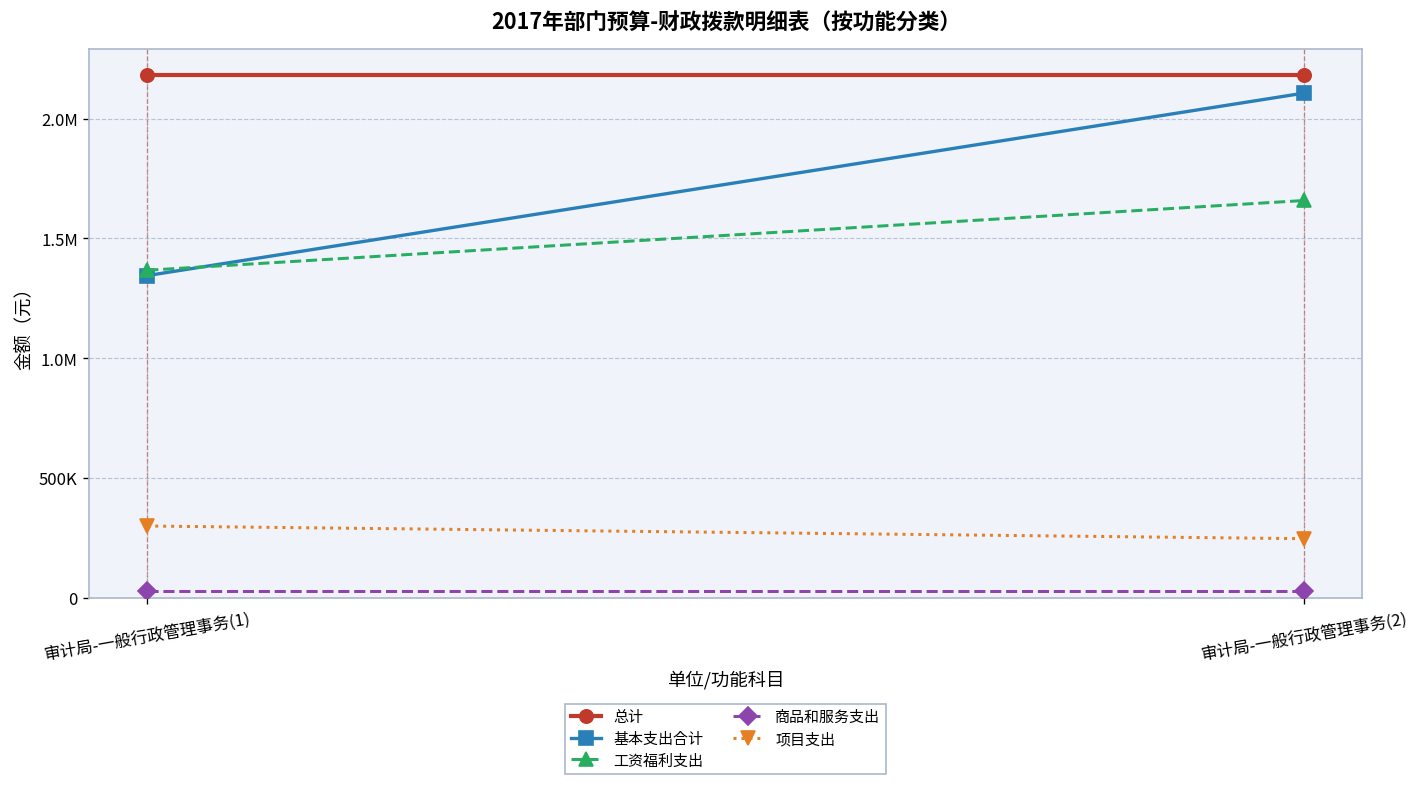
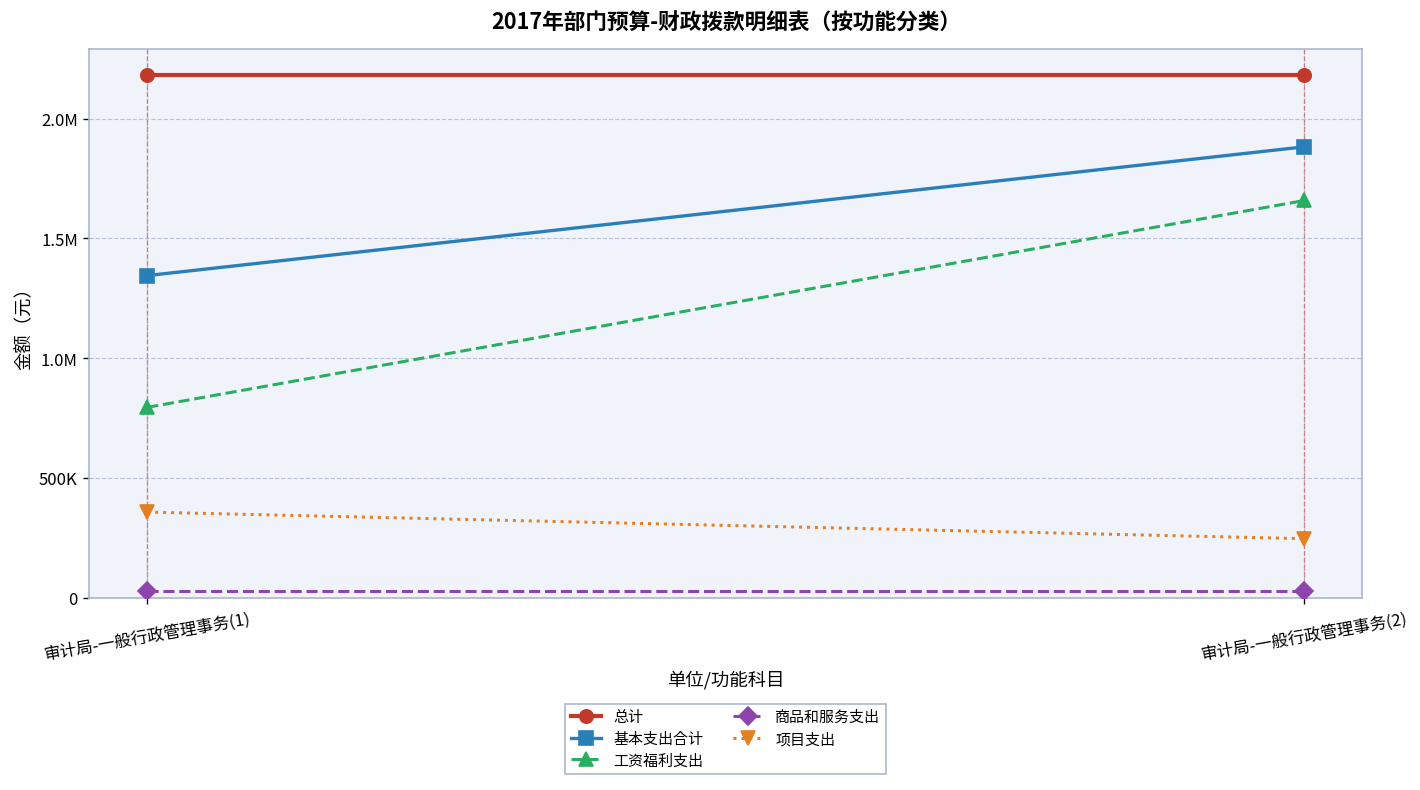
  {
    "总计": {
      "审计局-一般行政管理事务(1)": 2180000,
      "审计局-一般行政管理事务(2)": 2180000
    },
    "基本支出合计": {
      "审计局-一般行政管理事务(1)": 1340000,
-     "审计局-一般行政管理事务(2)": 2110000
+     "审计局-一般行政管理事务(2)": 1880000
    },
    "工资福利支出": {
-     "审计局-一般行政管理事务(1)": 1370000,
+     "审计局-一般行政管理事务(1)": 800000,
      "审计局-一般行政管理事务(2)": 1660000
    },
    "商品和服务支出": {
      "审计局-一般行政管理事务(1)": 30000,
      "审计局-一般行政管理事务(2)": 30000
    },
    "项目支出": {
-     "审计局-一般行政管理事务(1)": 300000,
+     "审计局-一般行政管理事务(1)": 360000,
      "审计局-一般行政管理事务(2)": 250000
    }
  }
